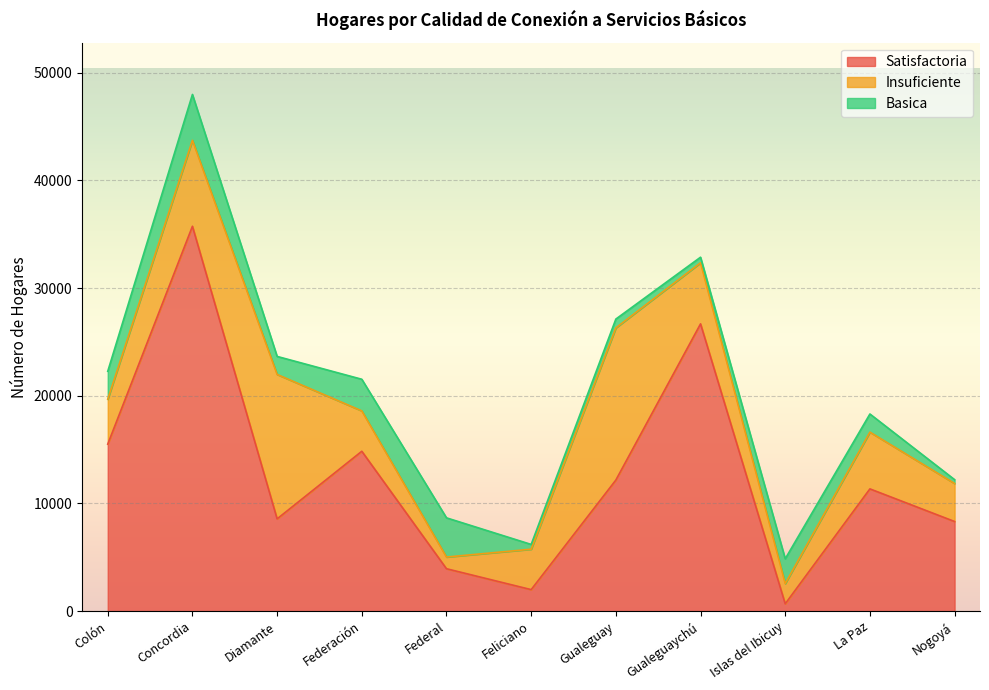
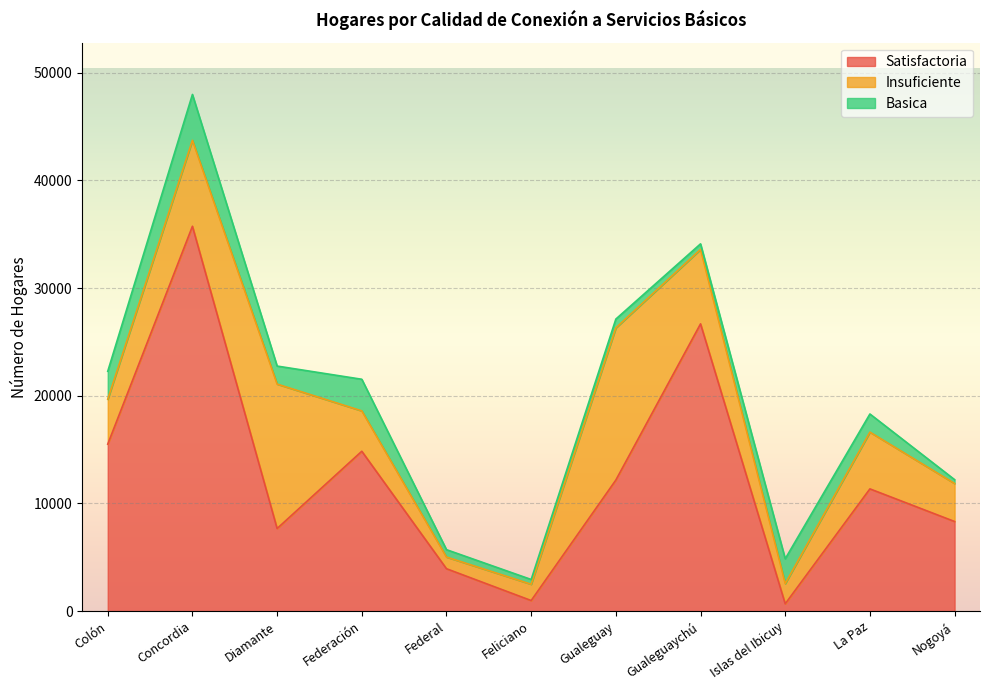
  {
    "Satisfactoria": {
      "Colón": 15500,
      "Concordia": 35700,
-     "Diamante": 8600,
+     "Diamante": 7700,
      "Federación": 14800,
      "Federal": 3900,
-     "Feliciano": 2000,
+     "Feliciano": 1000,
      "Gualeguay": 12200,
      "Gualeguaychú": 26700,
      "Islas del Ibicuy": 700,
      "La Paz": 11300,
      "Nogoyá": 8300
    },
    "Insuficiente": {
      "Colón": 4200,
      "Concordia": 8000,
      "Diamante": 13400,
      "Federación": 3800,
      "Federal": 1100,
-     "Feliciano": 3800,
+     "Feliciano": 1500,
      "Gualeguay": 14100,
-     "Gualeguaychú": 5700,
+     "Gualeguaychú": 6900,
      "Islas del Ibicuy": 1900,
      "La Paz": 5300,
      "Nogoyá": 3500
    },
    "Basica": {
      "Colón": 2600,
      "Concordia": 4300,
      "Diamante": 1700,
      "Federación": 2900,
-     "Federal": 3600,
+     "Federal": 700,
      "Feliciano": 400,
      "Gualeguay": 800,
      "Gualeguaychú": 500,
      "Islas del Ibicuy": 2300,
      "La Paz": 1700,
      "Nogoyá": 400
    }
  }
